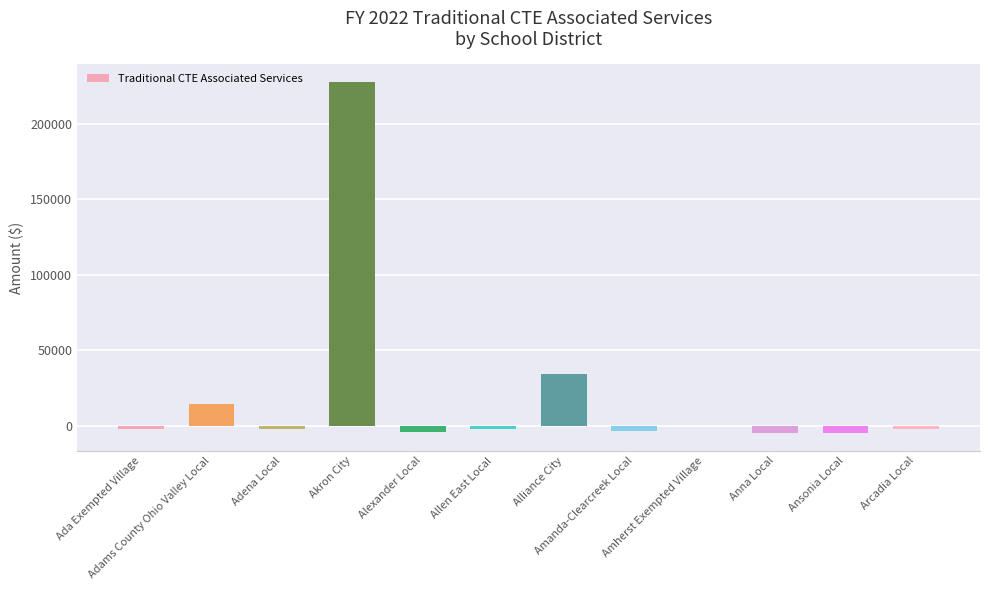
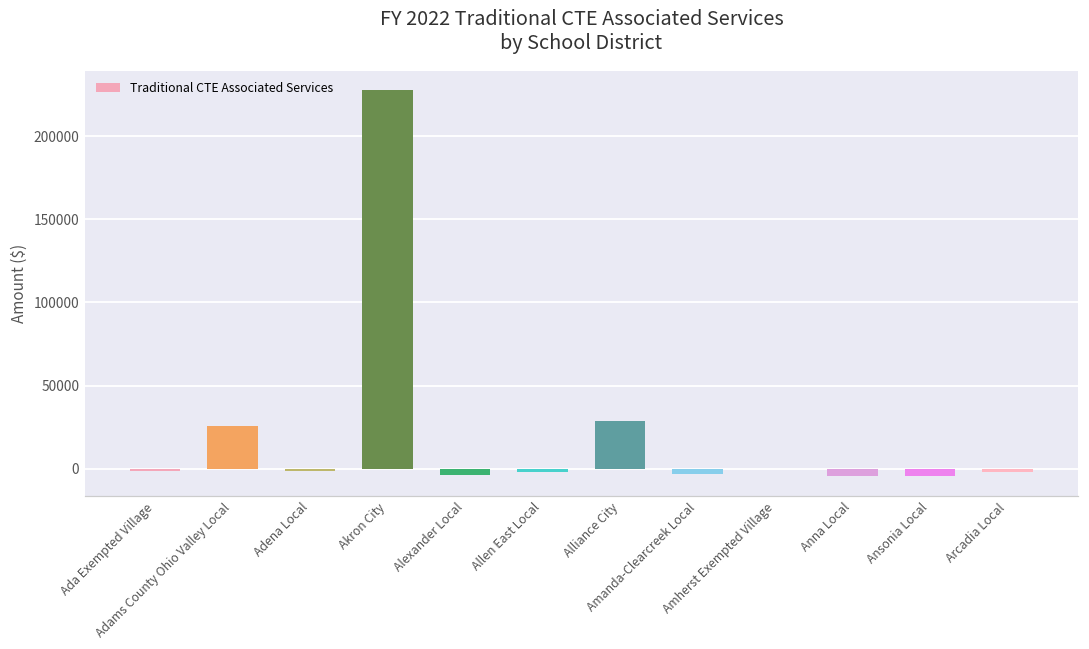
  {
    "Ada Exempted Village": -2000,
-   "Adams County Ohio Valley Local": 15000,
+   "Adams County Ohio Valley Local": 25000,
    "Adena Local": -2000,
    "Akron City": 228000,
    "Alexander Local": -4000,
    "Allen East Local": -2000,
-   "Alliance City": 34000,
+   "Alliance City": 29000,
    "Amanda-Clearcreek Local": -4000,
    "Anna Local": -5000,
    "Ansonia Local": -5000,
    "Arcadia Local": -2000
  }
